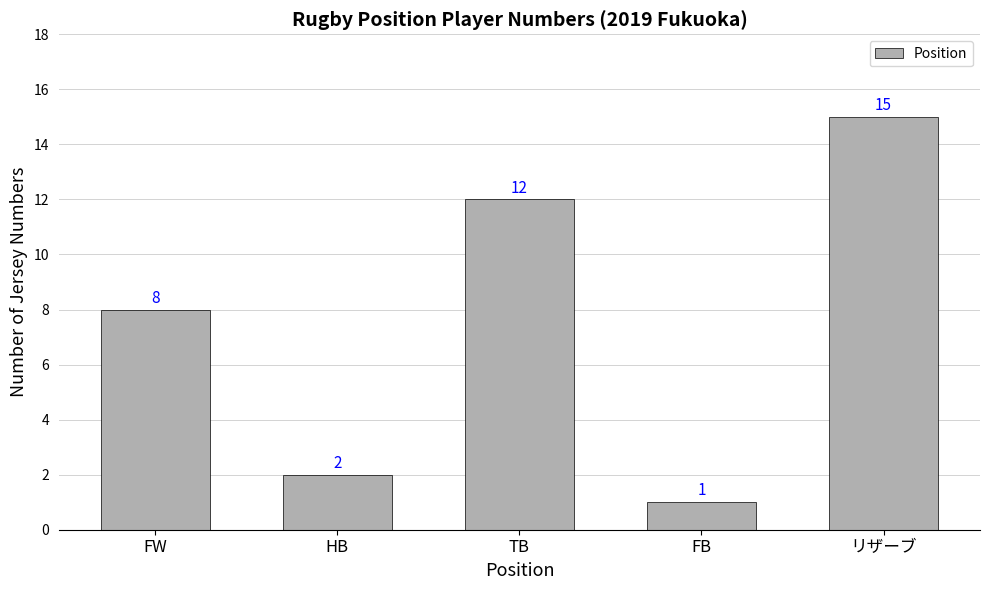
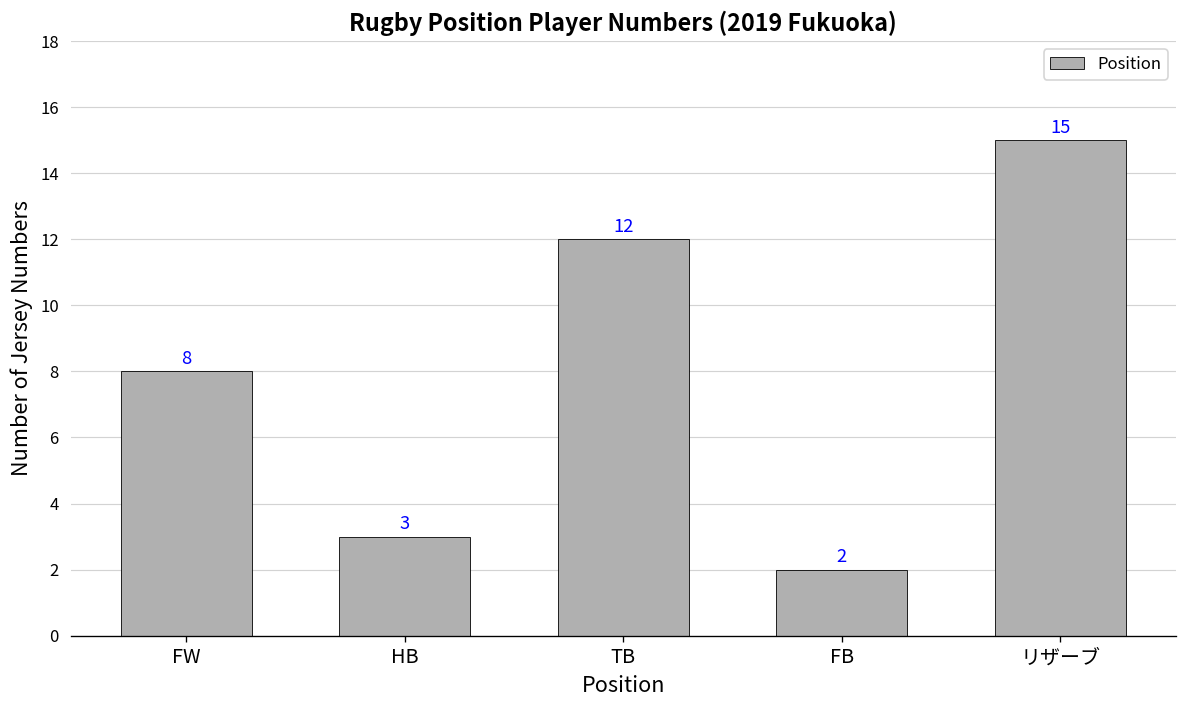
  {
    "FW": 8,
-   "HB": 2,
+   "HB": 3,
    "TB": 12,
-   "FB": 1,
+   "FB": 2,
    "リザーブ": 15
  }
